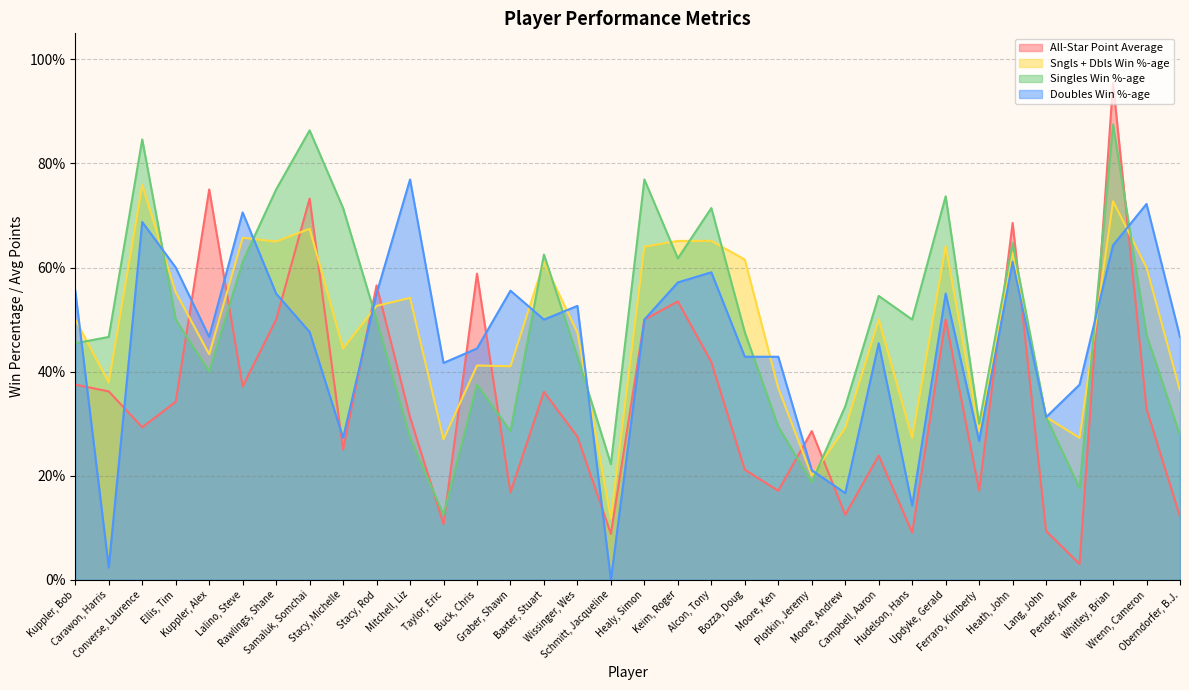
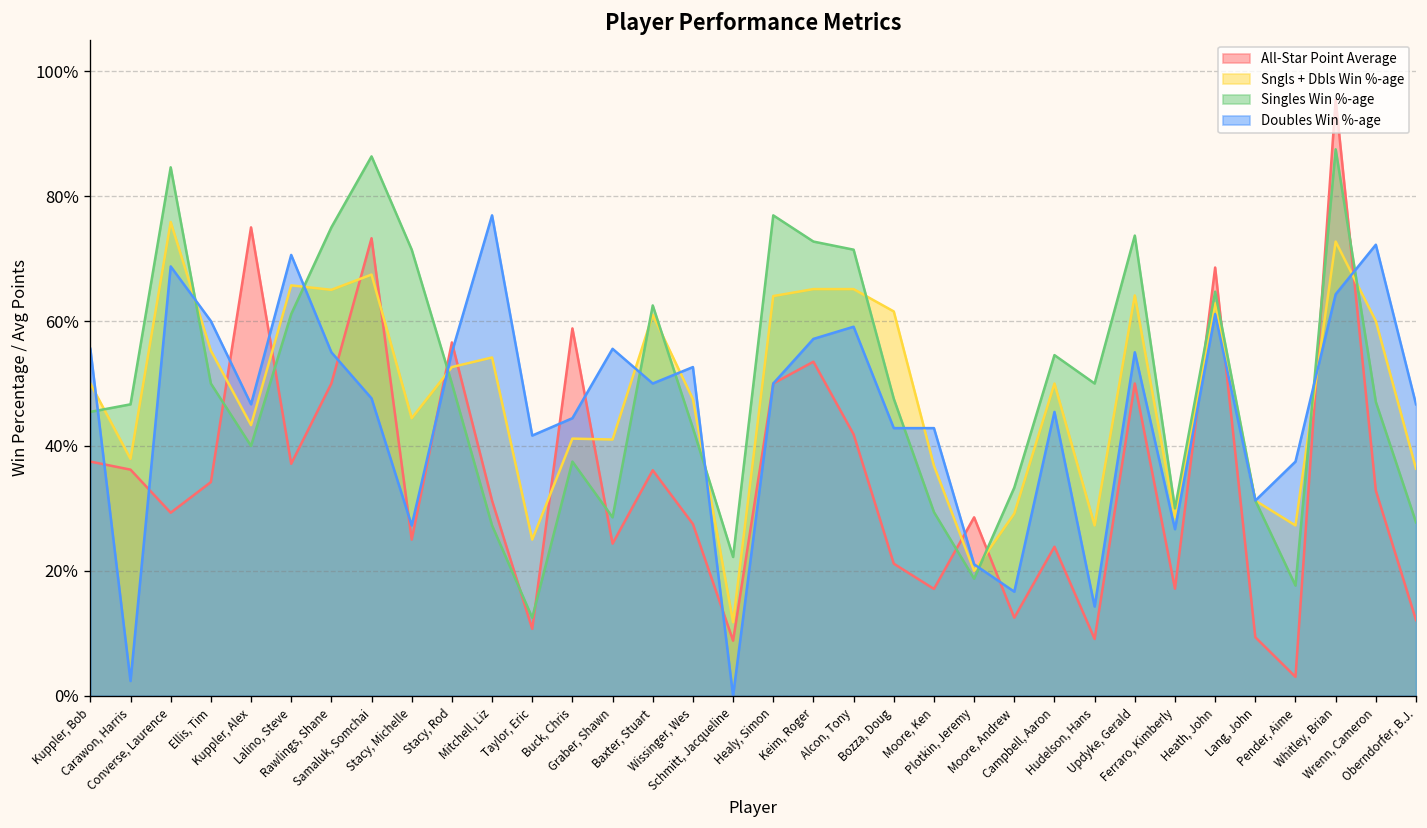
  {
    "All-Star Point Average": {
      "Kuppler, Bob": "38%",
      "Carawon, Harris": "36%",
      "Converse, Laurence": "29%",
      "Ellis, Tim": "34%",
      "Kuppler, Alex": "75%",
      "Lalino, Steve": "37%",
      "Rawlings, Shane": "50%",
      "Samaluk, Somchai": "73%",
      "Stacy, Michelle": "25%",
      "Stacy, Rod": "57%",
      "Mitchell, Liz": "31%",
      "Taylor, Eric": "11%",
      "Buck, Chris": "59%",
-     "Graber, Shawn": "17%",
+     "Graber, Shawn": "24%",
      "Baxter, Stuart": "36%",
      "Wissinger, Wes": "28%",
      "Schmitt, Jacqueline": "9%",
      "Keim, Roger": "53%",
      "Alcon, Tony": "42%",
      "Bozza, Doug": "21%",
      "Moore, Ken": "17%",
      "Plotkin, Jeremy": "29%",
      "Moore, Andrew": "13%",
      "Campbell, Aaron": "24%",
      "Hudelson, Hans": "9%",
      "Updyke, Gerald": "50%",
      "Ferraro, Kimberly": "17%",
      "Heath, John": "69%",
      "Lang, John": "9%",
      "Pender, Aime": "3%",
      "Wrenn, Cameron": "33%",
      "Oberndorfer, B.J.": "12%"
    },
    "Sngls + Dbls Win %-age": {
      "Kuppler, Bob": "50%",
      "Carawon, Harris": "38%",
      "Converse, Laurence": "76%",
      "Ellis, Tim": "55%",
      "Kuppler, Alex": "43%",
      "Lalino, Steve": "66%",
      "Rawlings, Shane": "65%",
      "Samaluk, Somchai": "67%",
      "Stacy, Michelle": "44%",
      "Stacy, Rod": "53%",
      "Mitchell, Liz": "54%",
-     "Taylor, Eric": "27%",
+     "Taylor, Eric": "25%",
      "Buck, Chris": "41%",
      "Graber, Shawn": "41%",
      "Baxter, Stuart": "61%",
      "Wissinger, Wes": "48%",
      "Schmitt, Jacqueline": "12%",
      "Healy, Simon": "64%",
      "Keim, Roger": "65%",
      "Alcon, Tony": "65%",
      "Bozza, Doug": "62%",
      "Moore, Ken": "37%",
      "Plotkin, Jeremy": "20%",
      "Moore, Andrew": "29%",
      "Campbell, Aaron": "50%",
      "Hudelson, Hans": "27%",
      "Updyke, Gerald": "64%",
      "Ferraro, Kimberly": "29%",
      "Heath, John": "63%",
      "Pender, Aime": "27%",
      "Whitley, Brian": "73%",
      "Wrenn, Cameron": "60%",
      "Oberndorfer, B.J.": "36%"
    },
    "Singles Win %-age": {
      "Kuppler, Bob": "45%",
      "Carawon, Harris": "47%",
      "Converse, Laurence": "85%",
      "Ellis, Tim": "50%",
      "Kuppler, Alex": "40%",
      "Lalino, Steve": "61%",
      "Rawlings, Shane": "75%",
      "Samaluk, Somchai": "86%",
      "Stacy, Michelle": "71%",
      "Stacy, Rod": "50%",
      "Mitchell, Liz": "27%",
      "Taylor, Eric": "13%",
      "Buck, Chris": "38%",
      "Graber, Shawn": "29%",
      "Baxter, Stuart": "63%",
      "Wissinger, Wes": "43%",
      "Schmitt, Jacqueline": "22%",
      "Healy, Simon": "77%",
-     "Keim, Roger": "62%",
+     "Keim, Roger": "73%",
      "Alcon, Tony": "71%",
      "Bozza, Doug": "48%",
      "Moore, Ken": "29%",
      "Plotkin, Jeremy": "19%",
      "Moore, Andrew": "33%",
      "Campbell, Aaron": "55%",
      "Hudelson, Hans": "50%",
      "Updyke, Gerald": "74%",
      "Ferraro, Kimberly": "30%",
      "Heath, John": "65%",
      "Pender, Aime": "18%",
      "Whitley, Brian": "88%",
      "Wrenn, Cameron": "47%",
      "Oberndorfer, B.J.": "28%"
    },
    "Doubles Win %-age": {
      "Kuppler, Bob": "56%",
      "Carawon, Harris": "2%",
      "Converse, Laurence": "69%",
      "Ellis, Tim": "60%",
      "Kuppler, Alex": "47%",
      "Lalino, Steve": "71%",
      "Rawlings, Shane": "55%",
      "Samaluk, Somchai": "48%",
      "Stacy, Michelle": "27%",
      "Stacy, Rod": "55%",
      "Mitchell, Liz": "77%",
      "Taylor, Eric": "42%",
      "Buck, Chris": "44%",
      "Graber, Shawn": "56%",
      "Baxter, Stuart": "50%",
      "Wissinger, Wes": "53%",
      "Schmitt, Jacqueline": "0%",
      "Keim, Roger": "57%",
      "Alcon, Tony": "59%",
      "Bozza, Doug": "43%",
      "Moore, Ken": "43%",
      "Plotkin, Jeremy": "21%",
      "Moore, Andrew": "17%",
      "Campbell, Aaron": "45%",
      "Hudelson, Hans": "14%",
      "Updyke, Gerald": "55%",
      "Ferraro, Kimberly": "27%",
      "Heath, John": "61%",
      "Pender, Aime": "38%",
      "Whitley, Brian": "64%",
      "Wrenn, Cameron": "72%",
      "Oberndorfer, B.J.": "47%"
    }
  }
